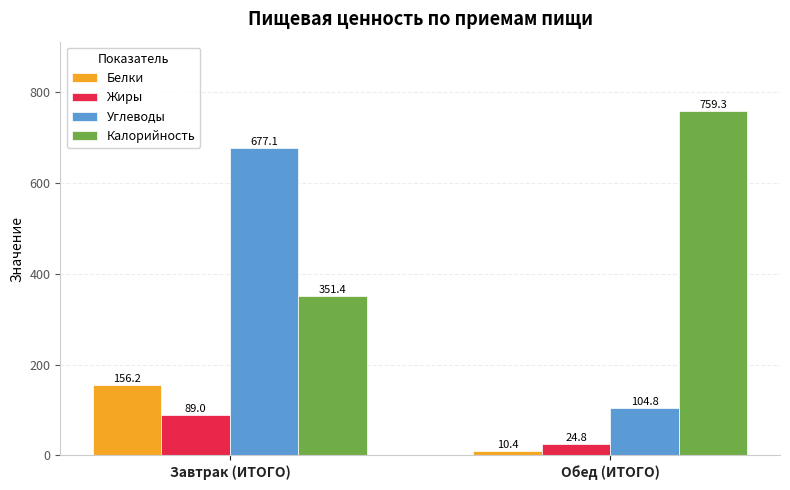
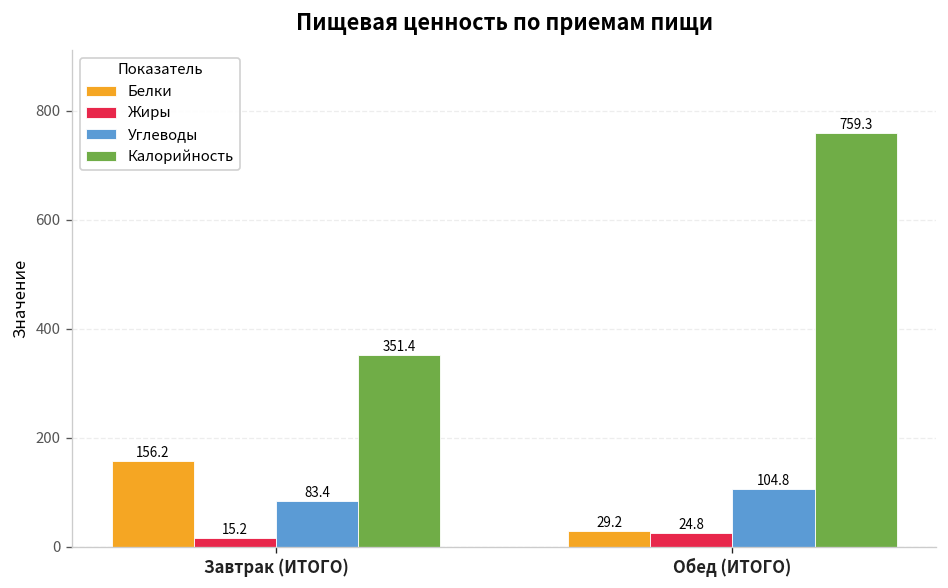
  {
    "Белки": {
      "Завтрак (ИТОГО)": 156.2,
-     "Обед (ИТОГО)": 10.4
+     "Обед (ИТОГО)": 29.2
    },
    "Жиры": {
-     "Завтрак (ИТОГО)": 89.0,
+     "Завтрак (ИТОГО)": 15.2,
      "Обед (ИТОГО)": 24.8
    },
    "Углеводы": {
-     "Завтрак (ИТОГО)": 677.1,
+     "Завтрак (ИТОГО)": 83.4,
      "Обед (ИТОГО)": 104.8
    },
    "Калорийность": {
      "Завтрак (ИТОГО)": 351.4,
      "Обед (ИТОГО)": 759.3
    }
  }
